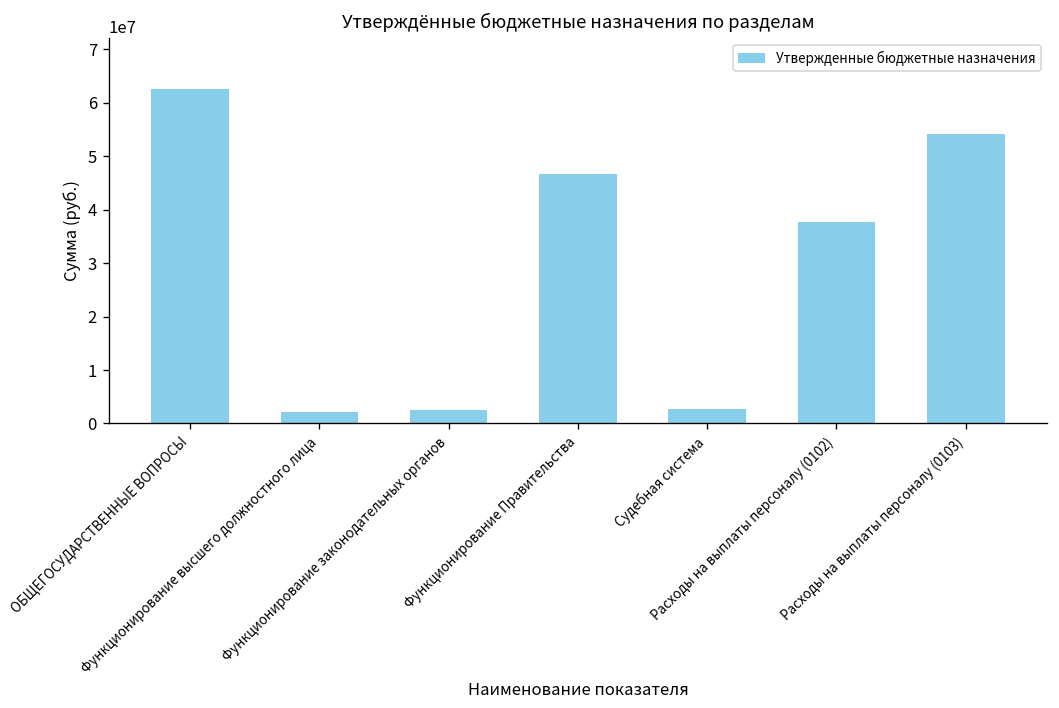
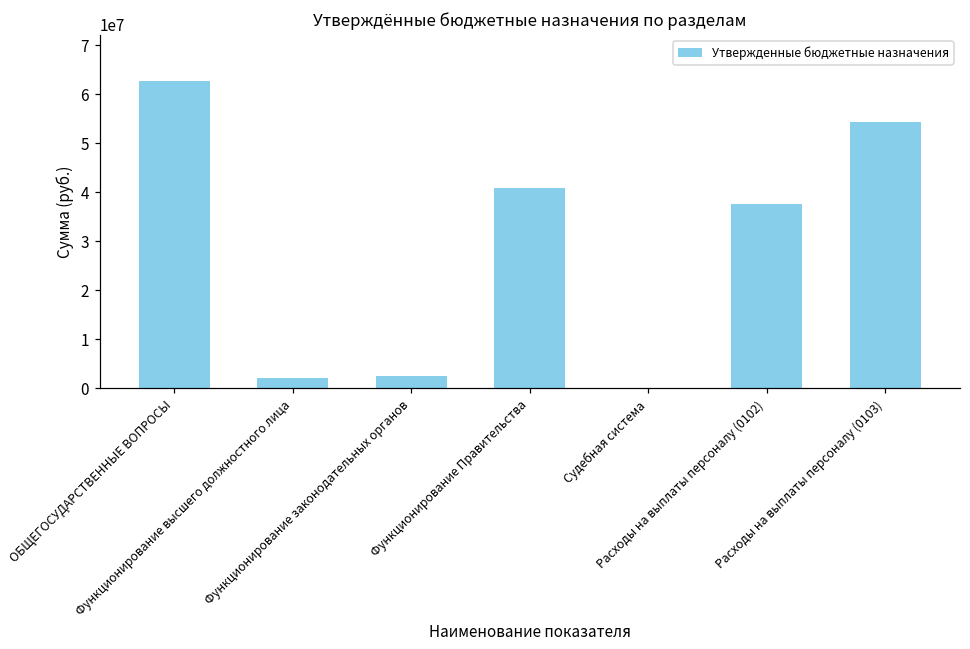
  {
    "ОБЩЕГОСУДАРСТВЕННЫЕ ВОПРОСЫ": 63000000,
    "Функционирование высшего должностного лица": 2000000,
    "Функционирование законодательных органов": 2000000,
-   "Функционирование Правительства": 47000000,
-   "Судебная система": 3000000,
+   "Функционирование Правительства": 41000000,
+   "Судебная система": 0,
    "Расходы на выплаты персоналу (0102)": 38000000,
    "Расходы на выплаты персоналу (0103)": 54000000
  }
